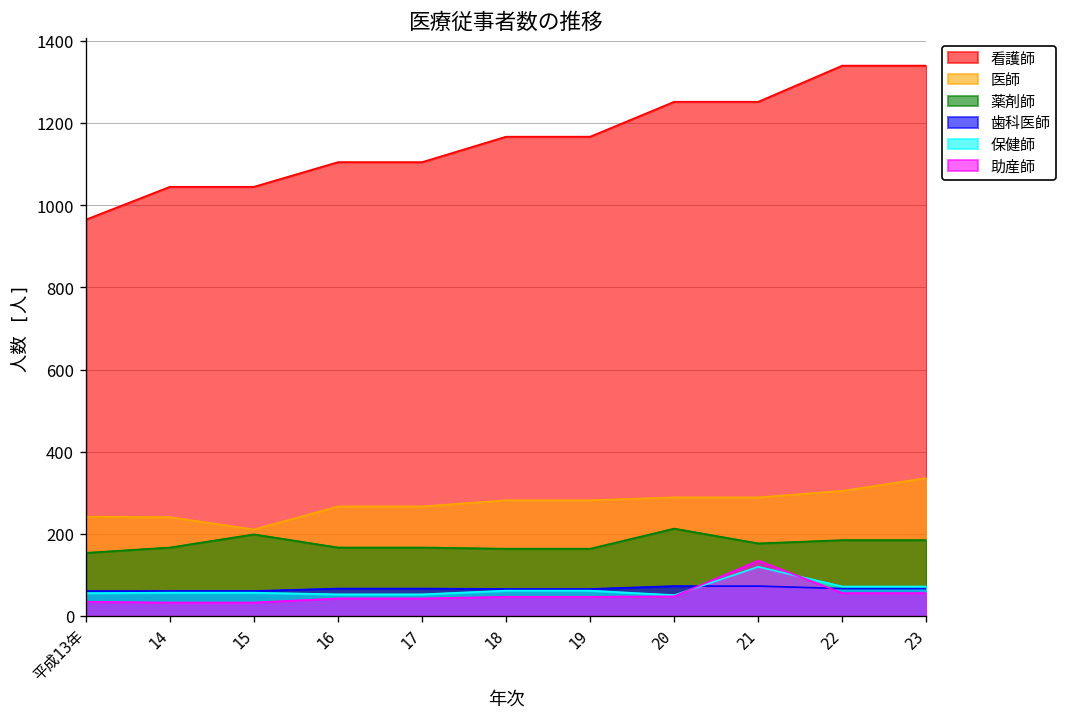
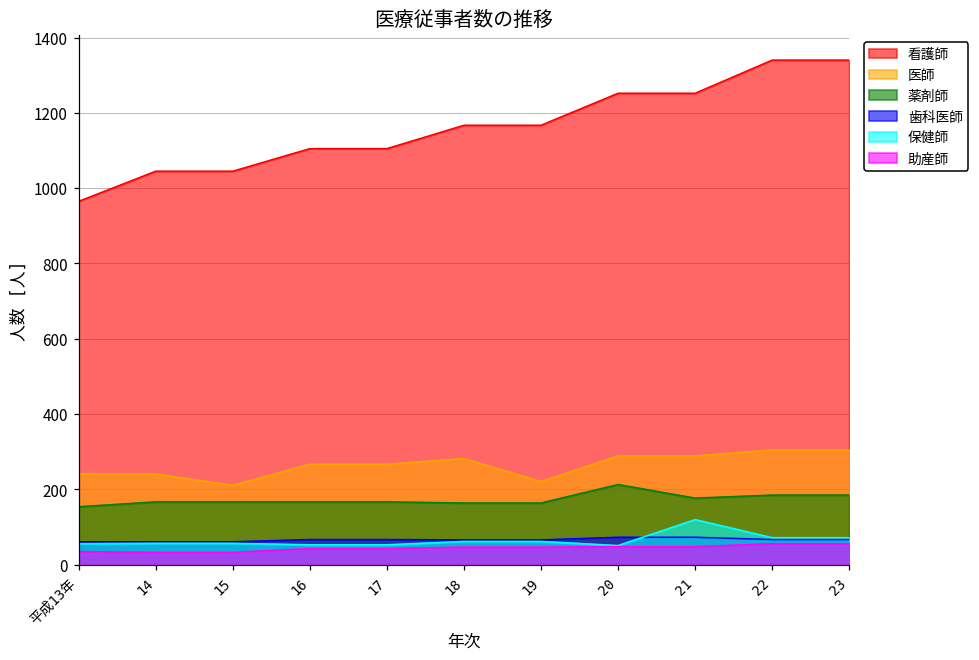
  {
    "看護師": {
      "平成13年": 970,
      "14": 1050,
      "15": 1050,
      "16": 1110,
      "17": 1110,
      "18": 1170,
      "19": 1170,
      "20": 1250,
      "21": 1250,
      "22": 1340,
      "23": 1340
    },
    "医師": {
      "平成13年": 240,
      "14": 240,
      "15": 210,
      "16": 270,
      "17": 270,
      "18": 280,
-     "19": 280,
+     "19": 220,
      "20": 290,
      "21": 290,
      "22": 310,
-     "23": 340
+     "23": 310
    },
    "薬剤師": {
      "平成13年": 150,
      "14": 170,
-     "15": 200,
+     "15": 170,
      "16": 170,
      "17": 170,
      "18": 160,
      "19": 160,
      "20": 210,
      "21": 180,
      "22": 190,
      "23": 190
    },
    "歯科医師": {
      "16": 70,
      "17": 70,
      "20": 70,
      "21": 70
    },
    "保健師": {
      "16": 50,
      "17": 50,
      "21": 120
    },
    "助産師": {
      "平成13年": 40,
      "14": 30,
      "15": 30,
      "16": 40,
      "17": 40,
      "18": 50,
      "19": 50,
-     "21": 140,
+     "21": 50,
      "22": 60,
      "23": 60
    }
  }
